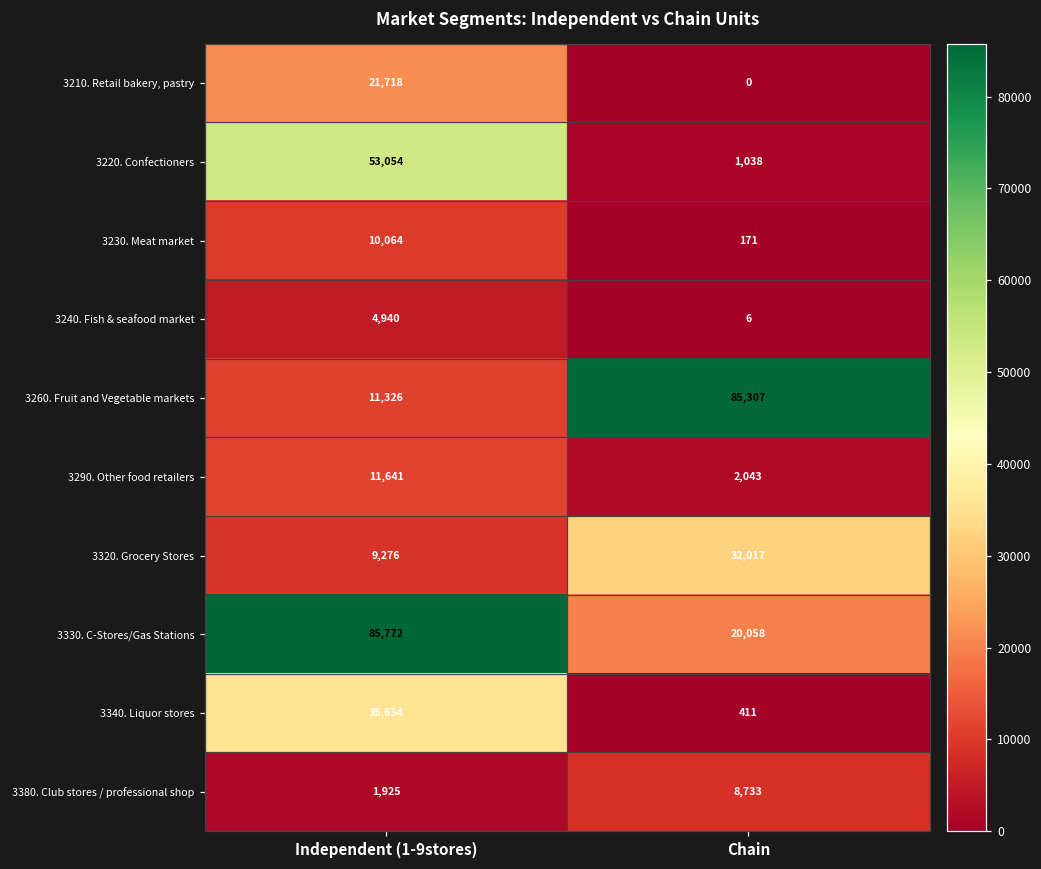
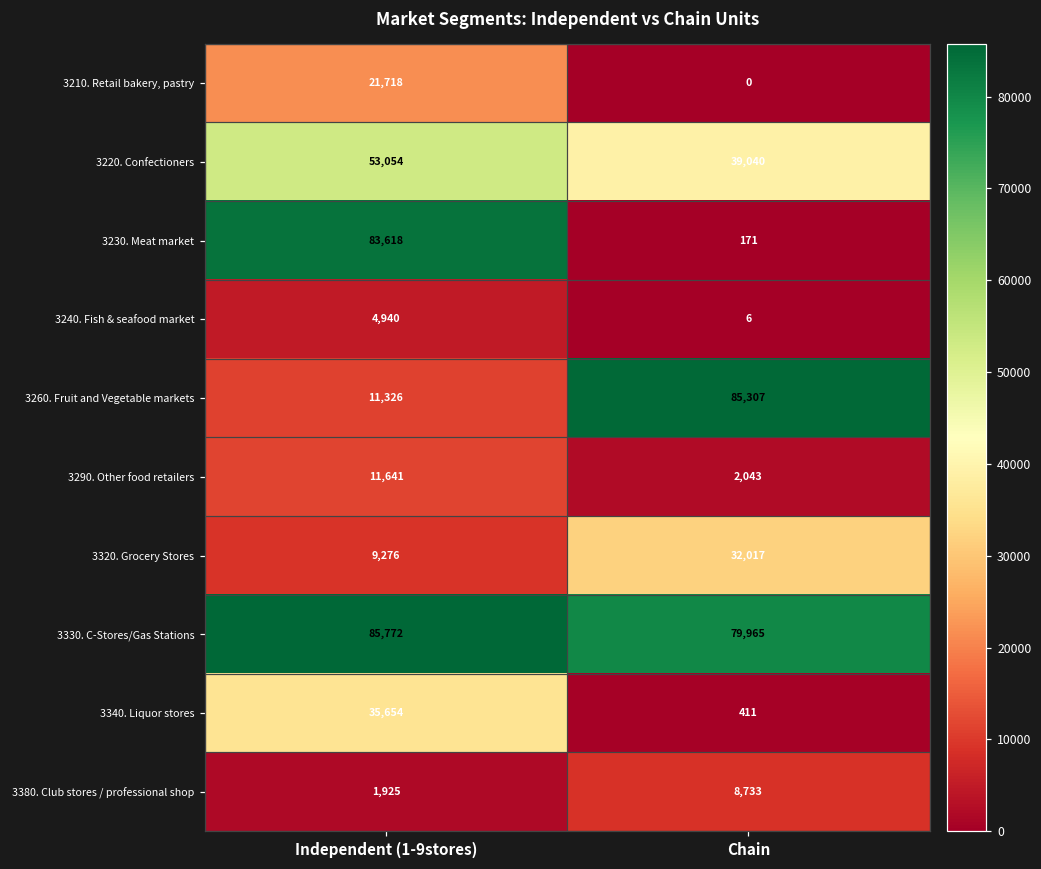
  {
    "3210. Retail bakery, pastry": {
      "Independent (1-9stores)": "21,718",
      "Chain": "0"
    },
    "3220. Confectioners": {
      "Independent (1-9stores)": "53,054",
-     "Chain": "1,038"
+     "Chain": "39,040"
    },
    "3230. Meat market": {
-     "Independent (1-9stores)": "10,064",
+     "Independent (1-9stores)": "83,618",
      "Chain": "171"
    },
    "3240. Fish & seafood market": {
      "Independent (1-9stores)": "4,940",
      "Chain": "6"
    },
    "3260. Fruit and Vegetable markets": {
      "Independent (1-9stores)": "11,326",
      "Chain": "85,307"
    },
    "3290. Other food retailers": {
      "Independent (1-9stores)": "11,641",
      "Chain": "2,043"
    },
    "3320. Grocery Stores": {
      "Independent (1-9stores)": "9,276",
      "Chain": "32,017"
    },
    "3330. C-Stores/Gas Stations": {
      "Independent (1-9stores)": "85,772",
-     "Chain": "20,058"
+     "Chain": "79,965"
    },
    "3340. Liquor stores": {
      "Independent (1-9stores)": "35,654",
      "Chain": "411"
    },
    "3380. Club stores / professional shop": {
      "Independent (1-9stores)": "1,925",
      "Chain": "8,733"
    }
  }
